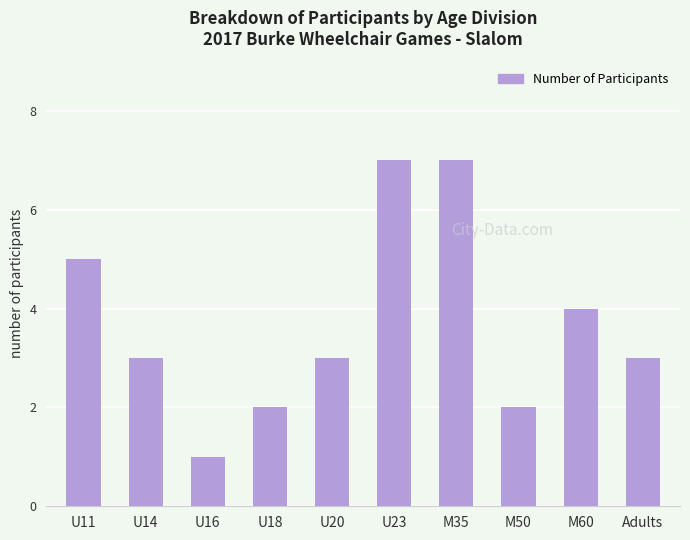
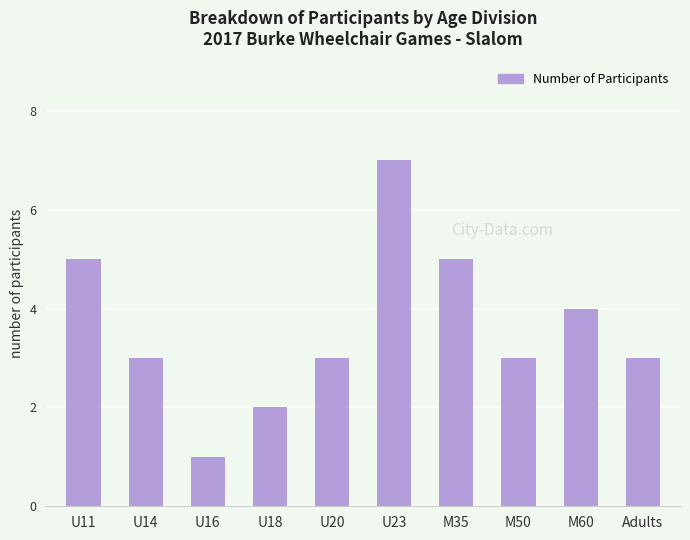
  {
    "U11": 5,
    "U14": 3,
    "U16": 1,
    "U18": 2,
    "U20": 3,
    "U23": 7,
-   "M35": 7,
-   "M50": 2,
+   "M35": 5,
+   "M50": 3,
    "M60": 4,
    "Adults": 3
  }
